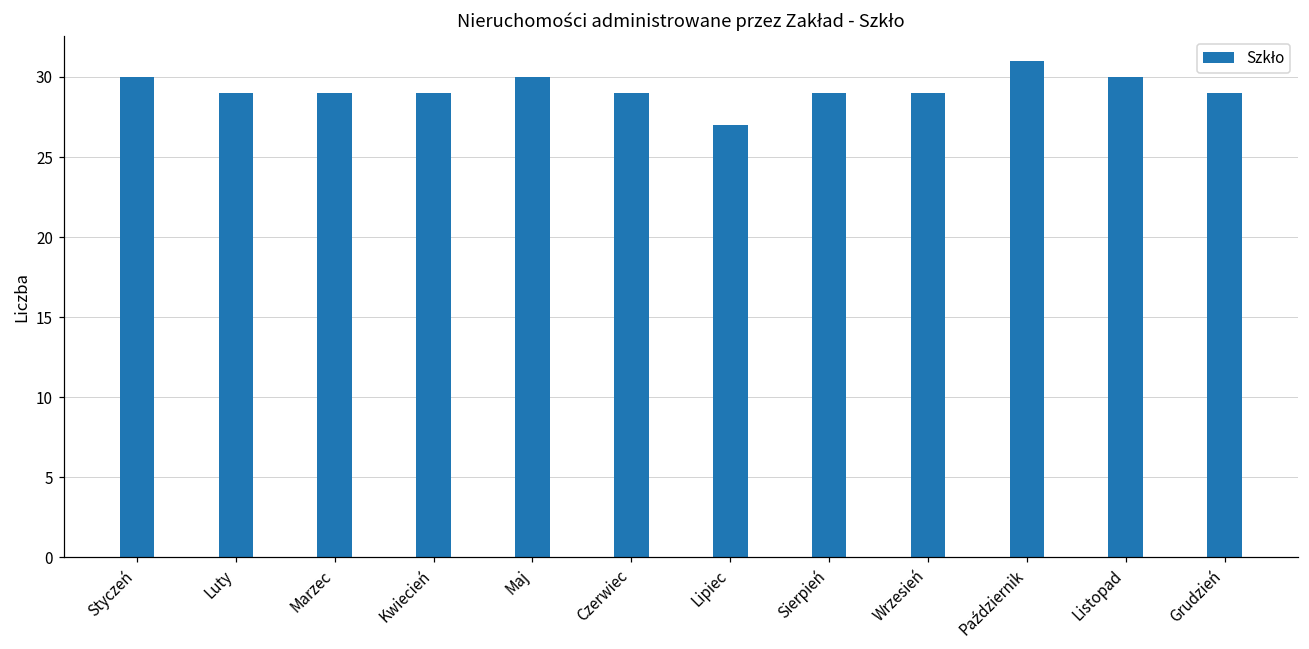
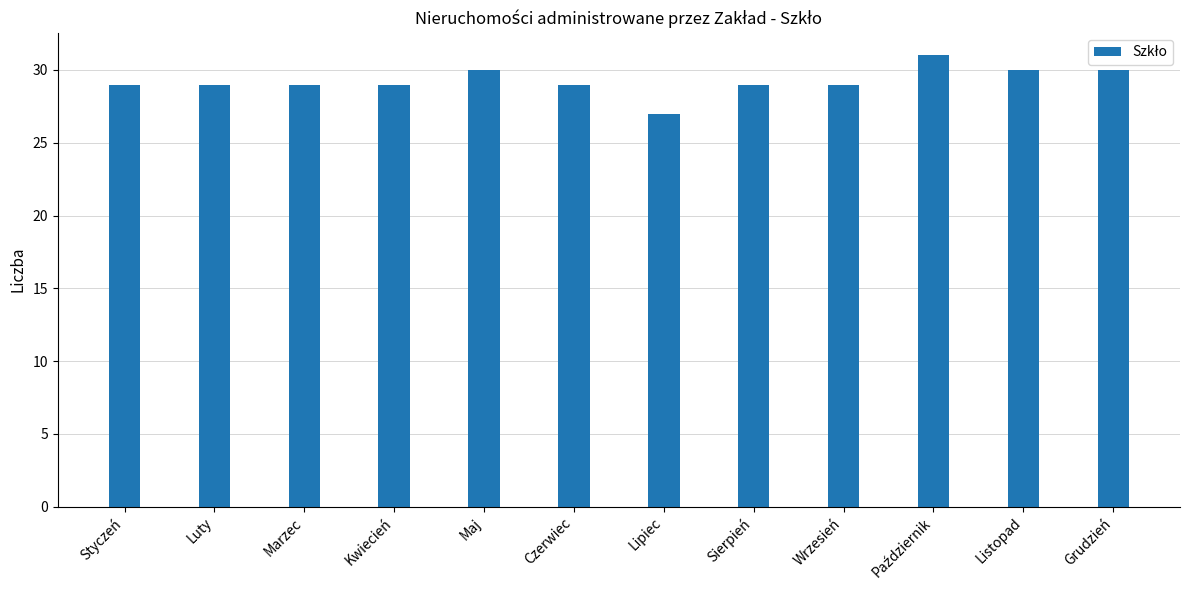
  {
-   "Styczeń": 30,
+   "Styczeń": 29,
    "Luty": 29,
    "Marzec": 29,
    "Kwiecień": 29,
    "Maj": 30,
    "Czerwiec": 29,
    "Lipiec": 27,
    "Sierpień": 29,
    "Wrzesień": 29,
    "Październik": 31,
    "Listopad": 30,
-   "Grudzień": 29
+   "Grudzień": 30
  }
